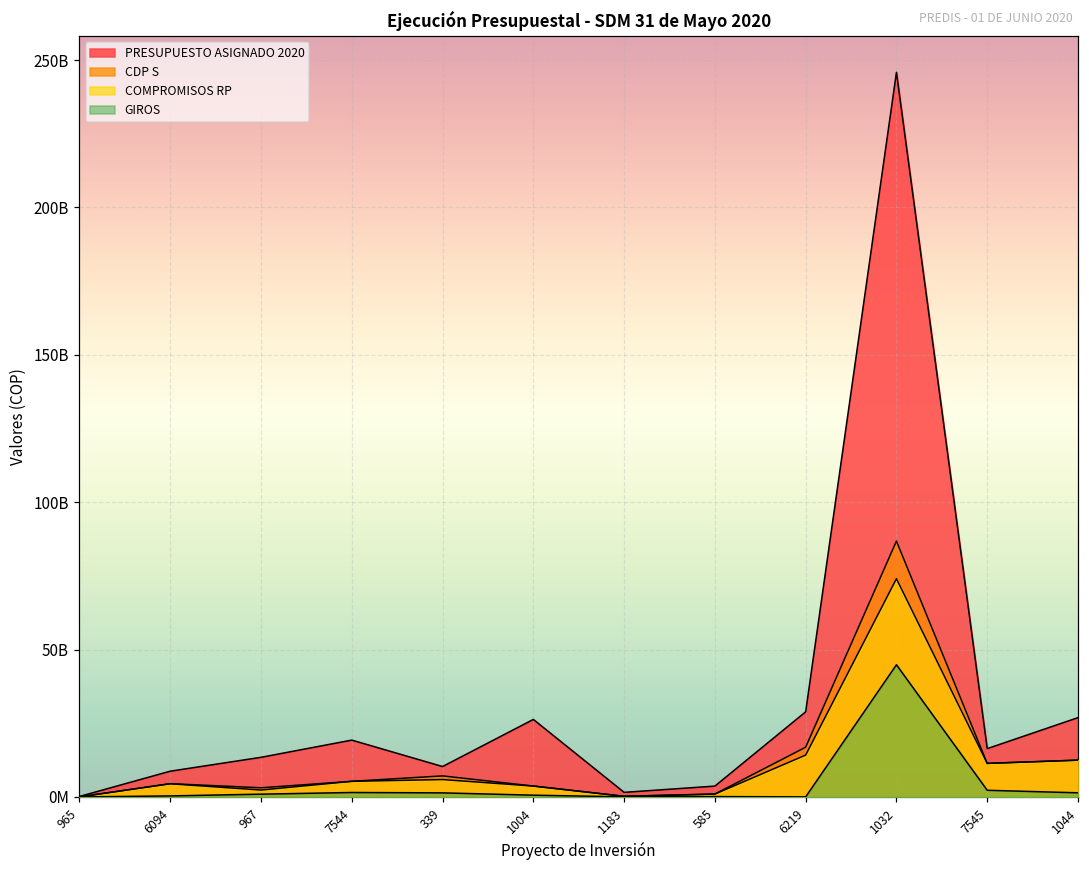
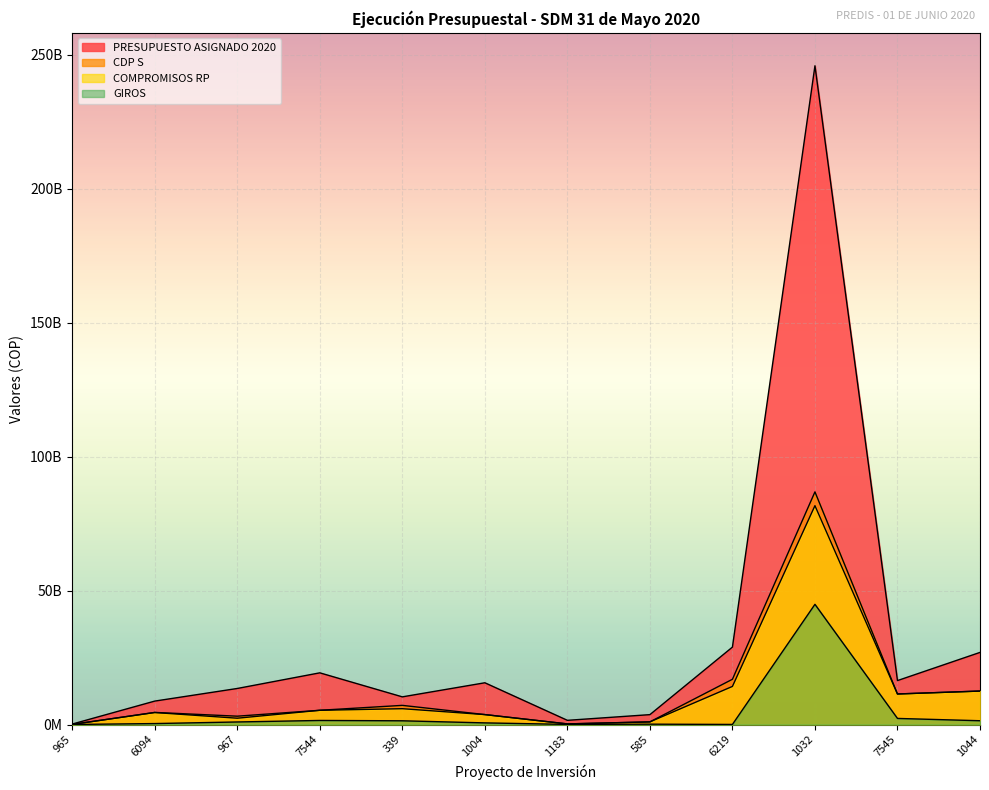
  {
    "PRESUPUESTO ASIGNADO 2020": {
      "6094": 9000000000,
      "967": 13000000000,
      "7544": 19000000000,
      "339": 10000000000,
-     "1004": 26000000000,
+     "1004": 16000000000,
      "1183": 2000000000,
      "585": 4000000000,
      "6219": 29000000000,
      "1032": 246000000000,
      "7545": 16000000000,
      "1044": 27000000000
    },
    "CDP S": {
      "339": 7000000000,
      "6219": 17000000000,
      "1032": 87000000000
    },
    "COMPROMISOS RP": {
      "339": 6000000000,
      "6219": 14000000000,
-     "1032": 74000000000
+     "1032": 82000000000
    },
    "GIROS": {
      "6094": 0,
      "967": 1000000000,
      "7544": 2000000000,
      "339": 1000000000,
      "1004": 1000000000,
      "6219": 0,
      "1032": 45000000000,
      "7545": 2000000000,
      "1044": 1000000000
    }
  }
